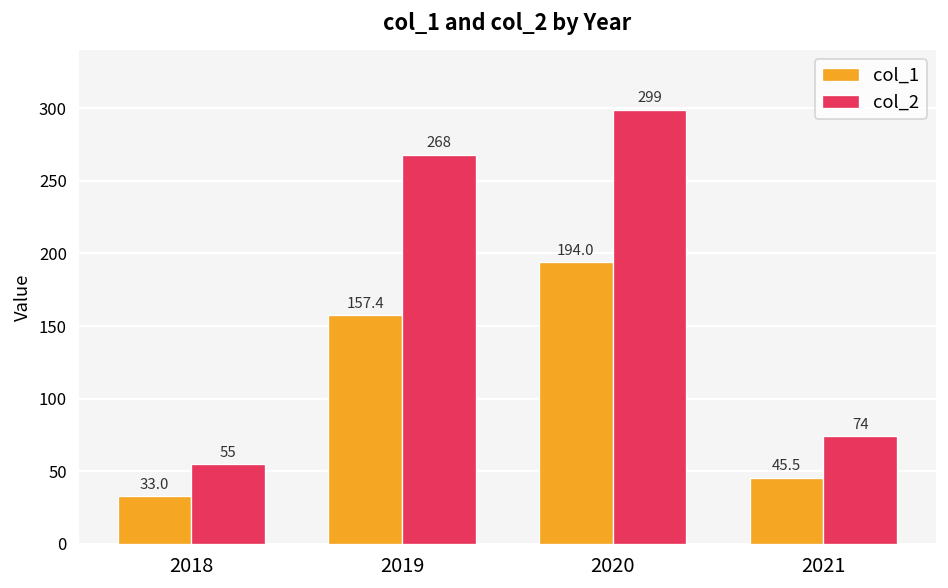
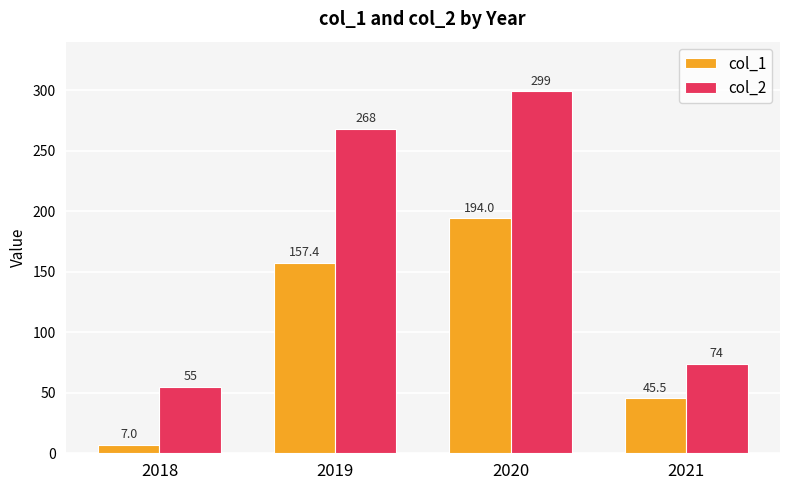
  {
    "col_1": {
-     "2018": 33.0,
+     "2018": 7.0,
      "2019": 157.4,
      "2020": 194.0,
      "2021": 45.5
    },
    "col_2": {
      "2018": 55,
      "2019": 268,
      "2020": 299,
      "2021": 74
    }
  }
